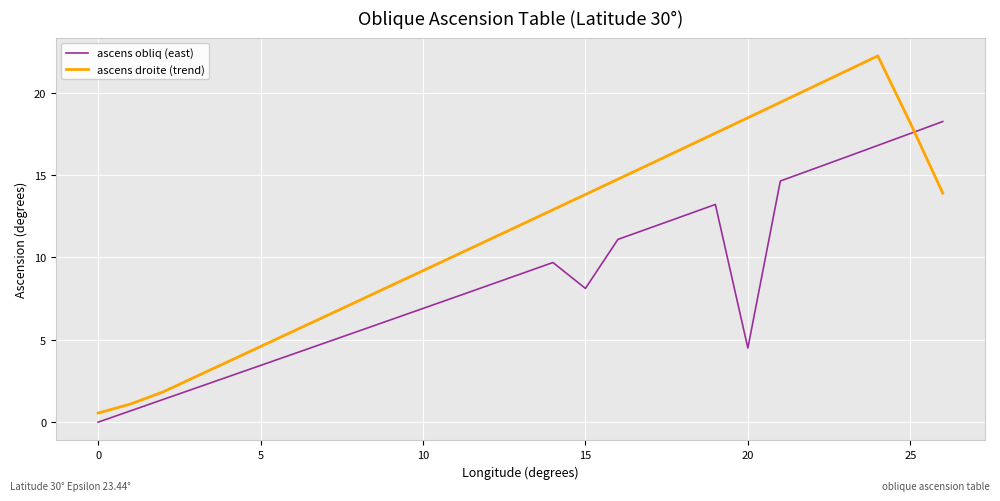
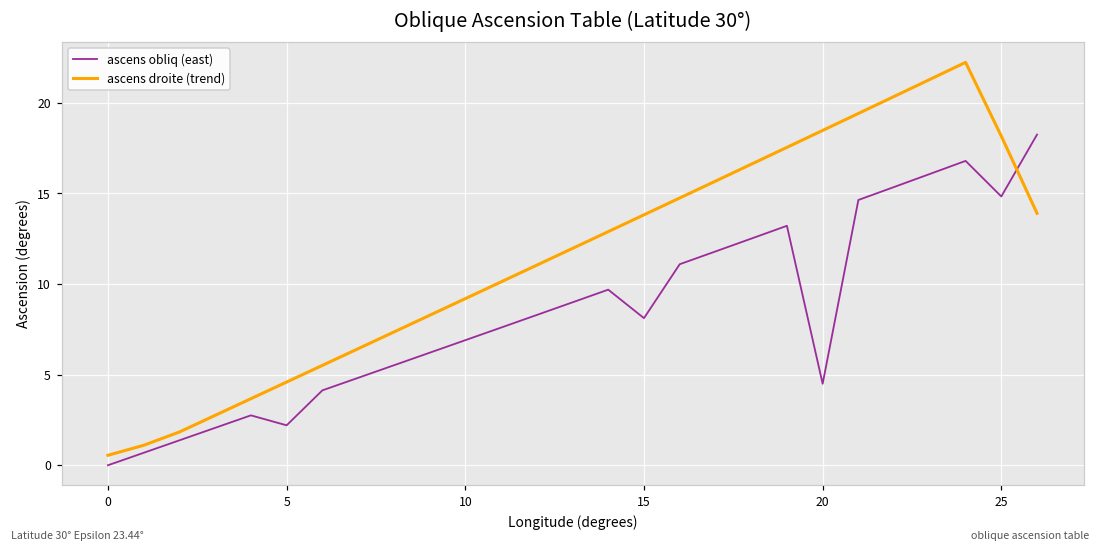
  {
    "ascens obliq (east)": {
      "0": 0.0,
-     "5": 3.4,
+     "5": 2.2,
      "10": 6.9,
      "15": 8.1,
      "20": 4.5,
-     "25": 17.5
+     "25": 14.8
    },
    "ascens droite (trend)": {
      "0": 0.6,
      "5": 4.6,
      "10": 9.2,
      "15": 13.8,
      "20": 18.5,
      "25": 18.2
    }
  }
